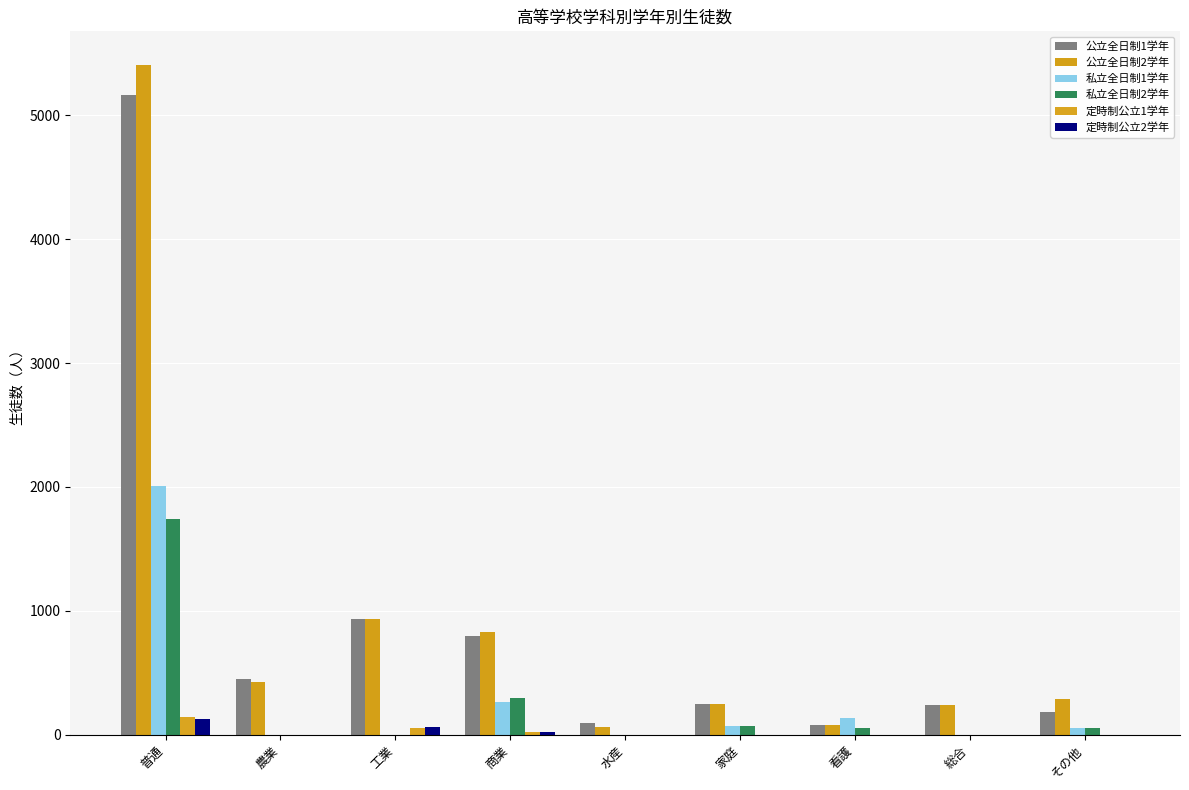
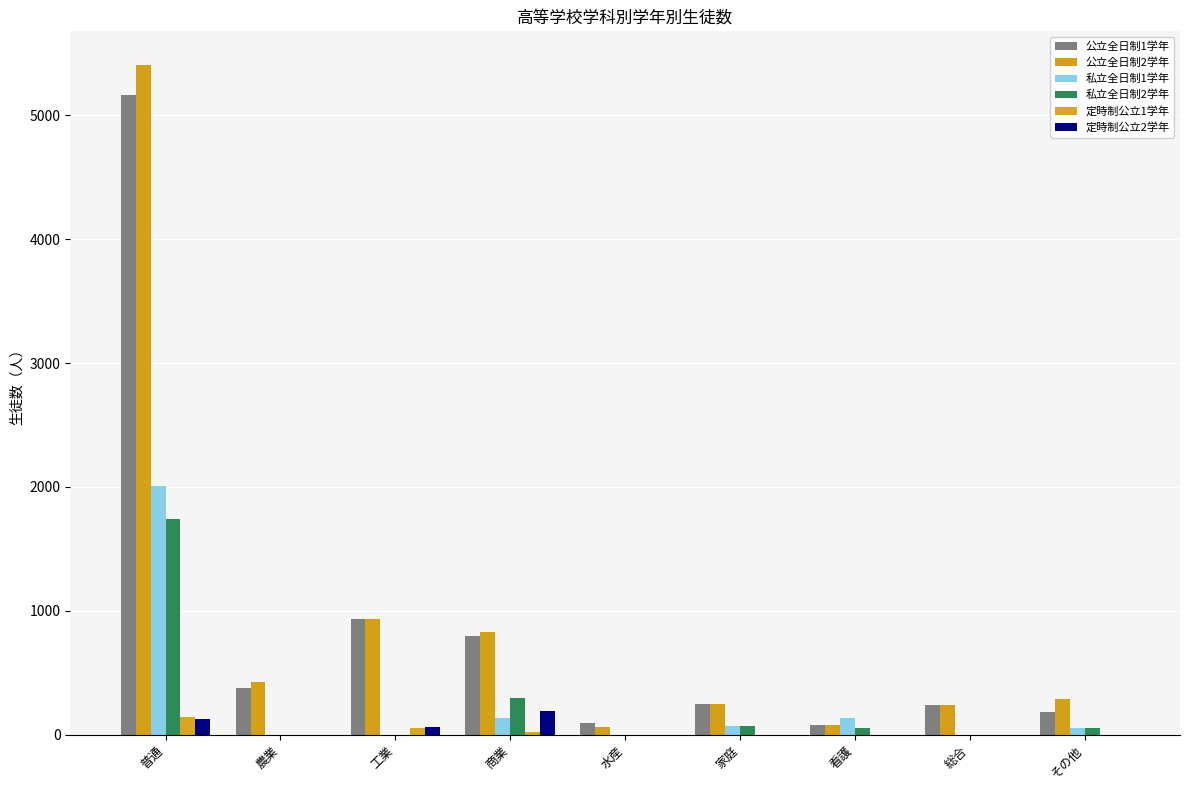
  {
    "公立全日制1学年": {
      "普通": 5170,
-     "農業": 450,
+     "農業": 380,
      "工業": 940,
      "商業": 800,
      "水産": 100,
      "家庭": 250,
      "看護": 80,
      "総合": 240,
      "その他": 190
    },
    "私立全日制1学年": {
      "普通": 2010,
      "農業": 0,
      "工業": 0,
-     "商業": 260,
+     "商業": 130,
      "水産": 0,
      "家庭": 70,
      "看護": 130,
      "総合": 0,
      "その他": 60
    },
    "私立全日制2学年": {
      "普通": 1740,
      "農業": 0,
      "工業": 0,
      "商業": 300,
      "水産": 0,
      "家庭": 70,
      "看護": 50,
      "総合": 0,
      "その他": 50
    },
    "定時制公立2学年": {
      "普通": 120,
      "農業": 0,
      "工業": 60,
-     "商業": 20,
+     "商業": 190,
      "水産": 0,
      "家庭": 0,
      "看護": 0,
      "総合": 0,
      "その他": 0
    }
  }
